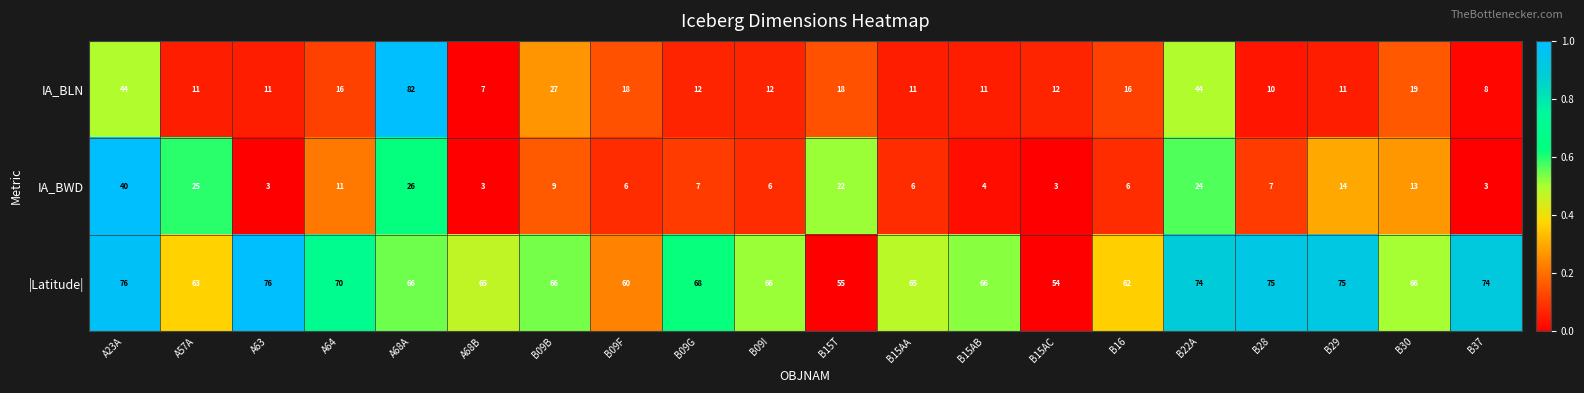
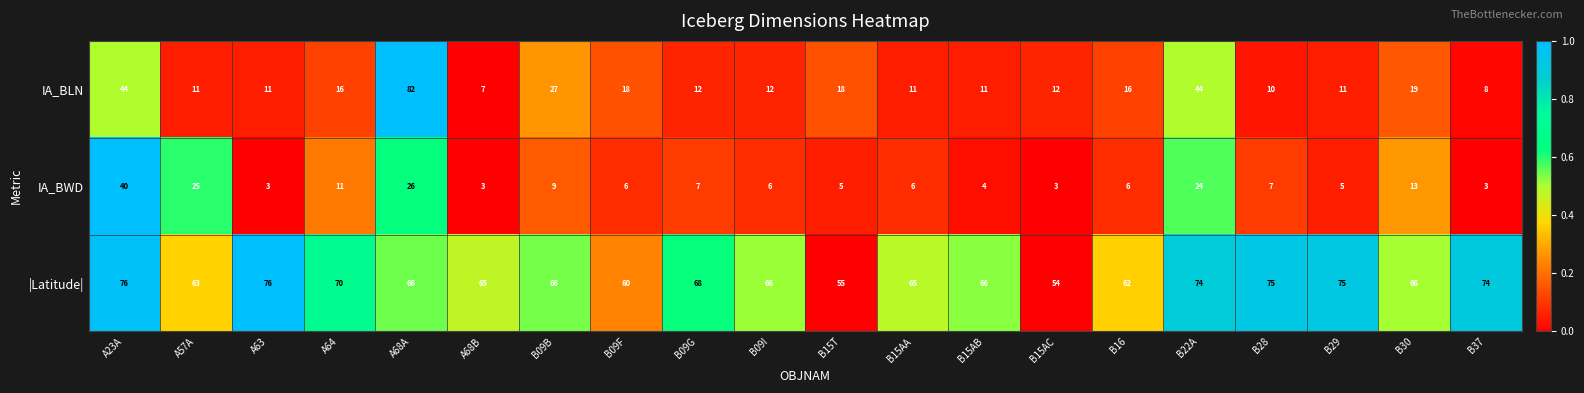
  {
    "IA_BLN": {
      "A23A": 44,
      "A57A": 11,
      "A63": 11,
      "A64": 16,
      "A68A": 82,
      "A68B": 7,
      "B09B": 27,
      "B09F": 18,
      "B09G": 12,
      "B09I": 12,
      "B15T": 18,
      "B15AA": 11,
      "B15AB": 11,
      "B15AC": 12,
      "B16": 16,
      "B22A": 44,
      "B28": 10,
      "B29": 11,
      "B30": 19,
      "B37": 8
    },
    "IA_BWD": {
      "A23A": 40,
      "A57A": 25,
      "A63": 3,
      "A64": 11,
      "A68A": 26,
      "A68B": 3,
      "B09B": 9,
      "B09F": 6,
      "B09G": 7,
      "B09I": 6,
-     "B15T": 22,
+     "B15T": 5,
      "B15AA": 6,
      "B15AB": 4,
      "B15AC": 3,
      "B16": 6,
      "B22A": 24,
      "B28": 7,
-     "B29": 14,
+     "B29": 5,
      "B30": 13,
      "B37": 3
    },
    "|Latitude|": {
      "A23A": 76,
      "A57A": 63,
      "A63": 76,
      "A64": 70,
      "A68A": 66,
      "A68B": 65,
      "B09B": 66,
      "B09F": 60,
      "B09G": 68,
      "B09I": 66,
      "B15T": 55,
      "B15AA": 65,
      "B15AB": 66,
      "B15AC": 54,
      "B16": 62,
      "B22A": 74,
      "B28": 75,
      "B29": 75,
      "B30": 66,
      "B37": 74
    }
  }
